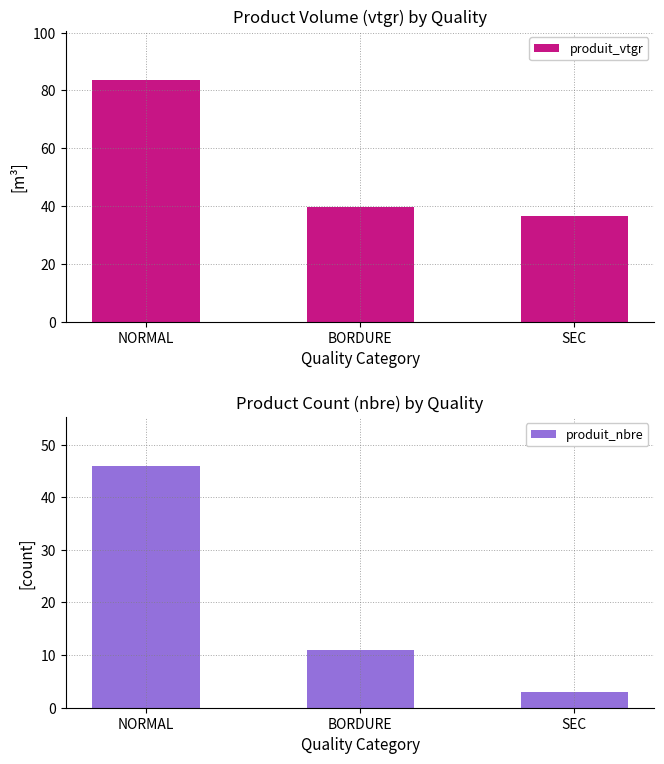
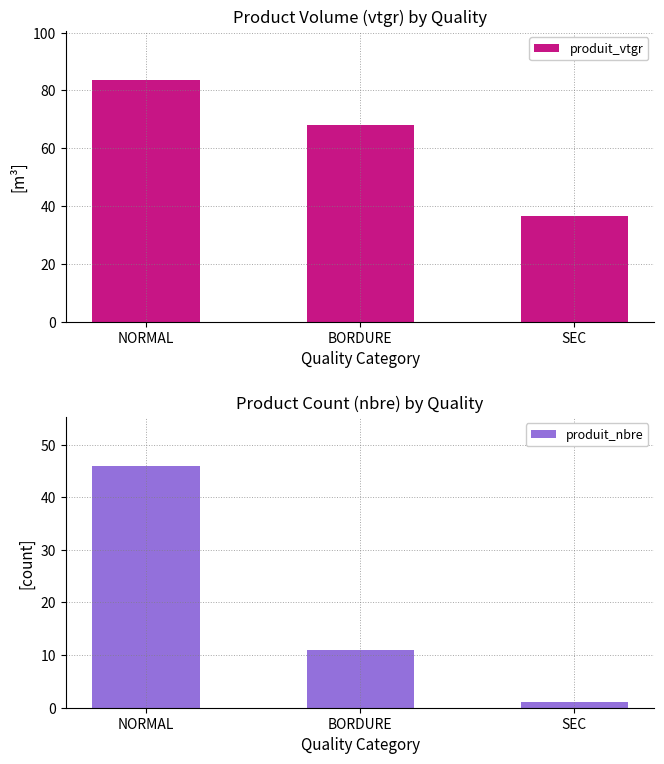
  {
    "Product Volume (vtgr) by Quality": {
      "NORMAL": 84,
-     "BORDURE": 40,
+     "BORDURE": 68,
      "SEC": 36
    },
    "Product Count (nbre) by Quality": {
      "NORMAL": 46,
      "BORDURE": 11,
-     "SEC": 3
+     "SEC": 1
    }
  }
